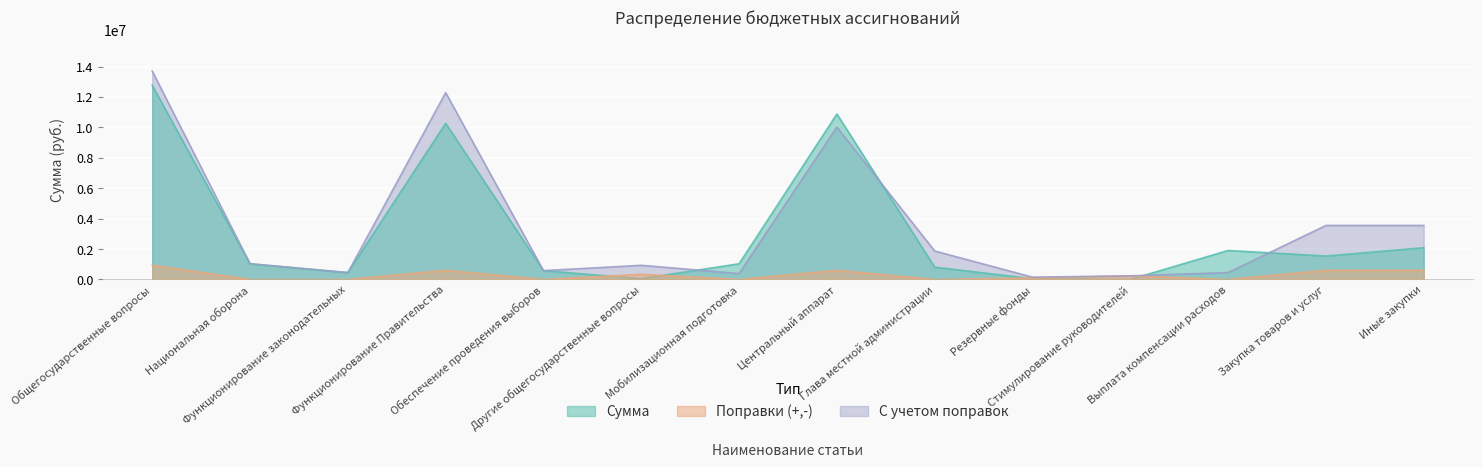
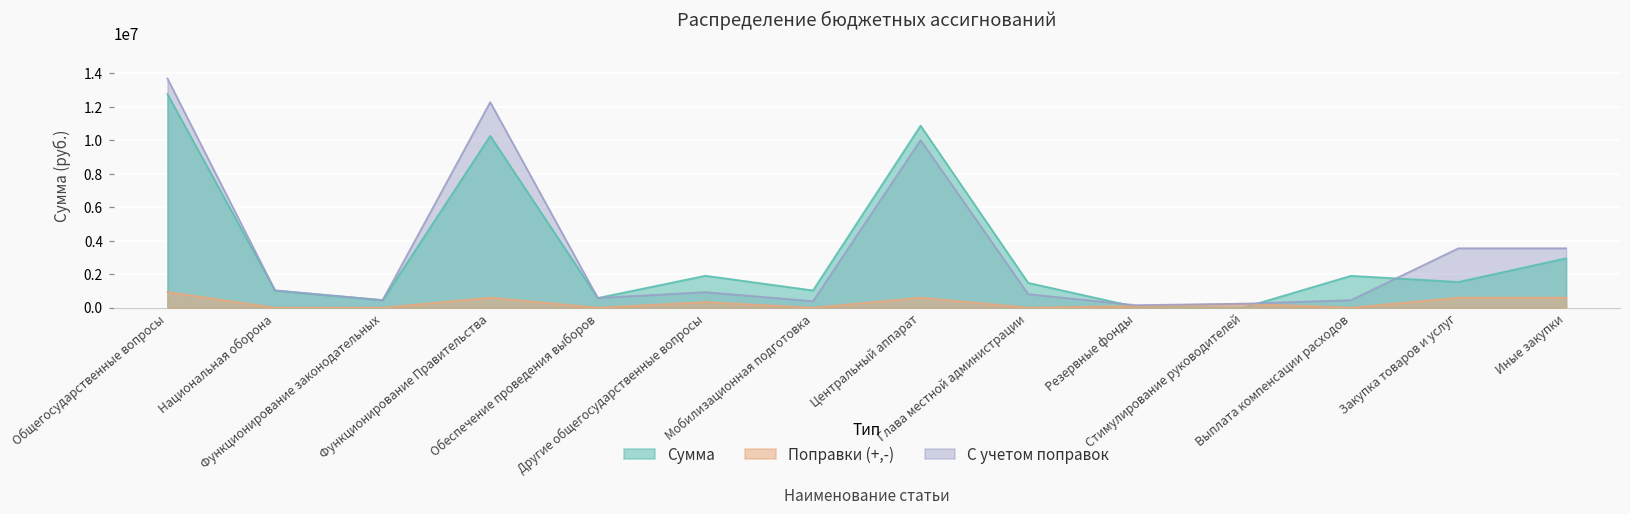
  {
    "С учетом поправок": {
      "Общегосударственные вопросы": 13700000,
      "Функционирование Правительства": 12300000,
      "Другие общегосударственные вопросы": 900000,
      "Мобилизационная подготовка": 400000,
      "Центральный аппарат": 10000000,
-     "Глава местной администрации": 1900000,
+     "Глава местной администрации": 800000,
      "Выплата компенсации расходов": 500000,
      "Закупка товаров и услуг": 3600000,
      "Иные закупки": 3600000
    },
    "Сумма": {
      "Общегосударственные вопросы": 12800000,
      "Функционирование Правительства": 10300000,
-     "Другие общегосударственные вопросы": 100000,
+     "Другие общегосударственные вопросы": 1900000,
      "Мобилизационная подготовка": 1000000,
      "Центральный аппарат": 10900000,
-     "Глава местной администрации": 800000,
+     "Глава местной администрации": 1500000,
      "Стимулирование руководителей": 0,
      "Выплата компенсации расходов": 1900000,
      "Закупка товаров и услуг": 1500000,
-     "Иные закупки": 2100000
+     "Иные закупки": 3000000
    }
  }
